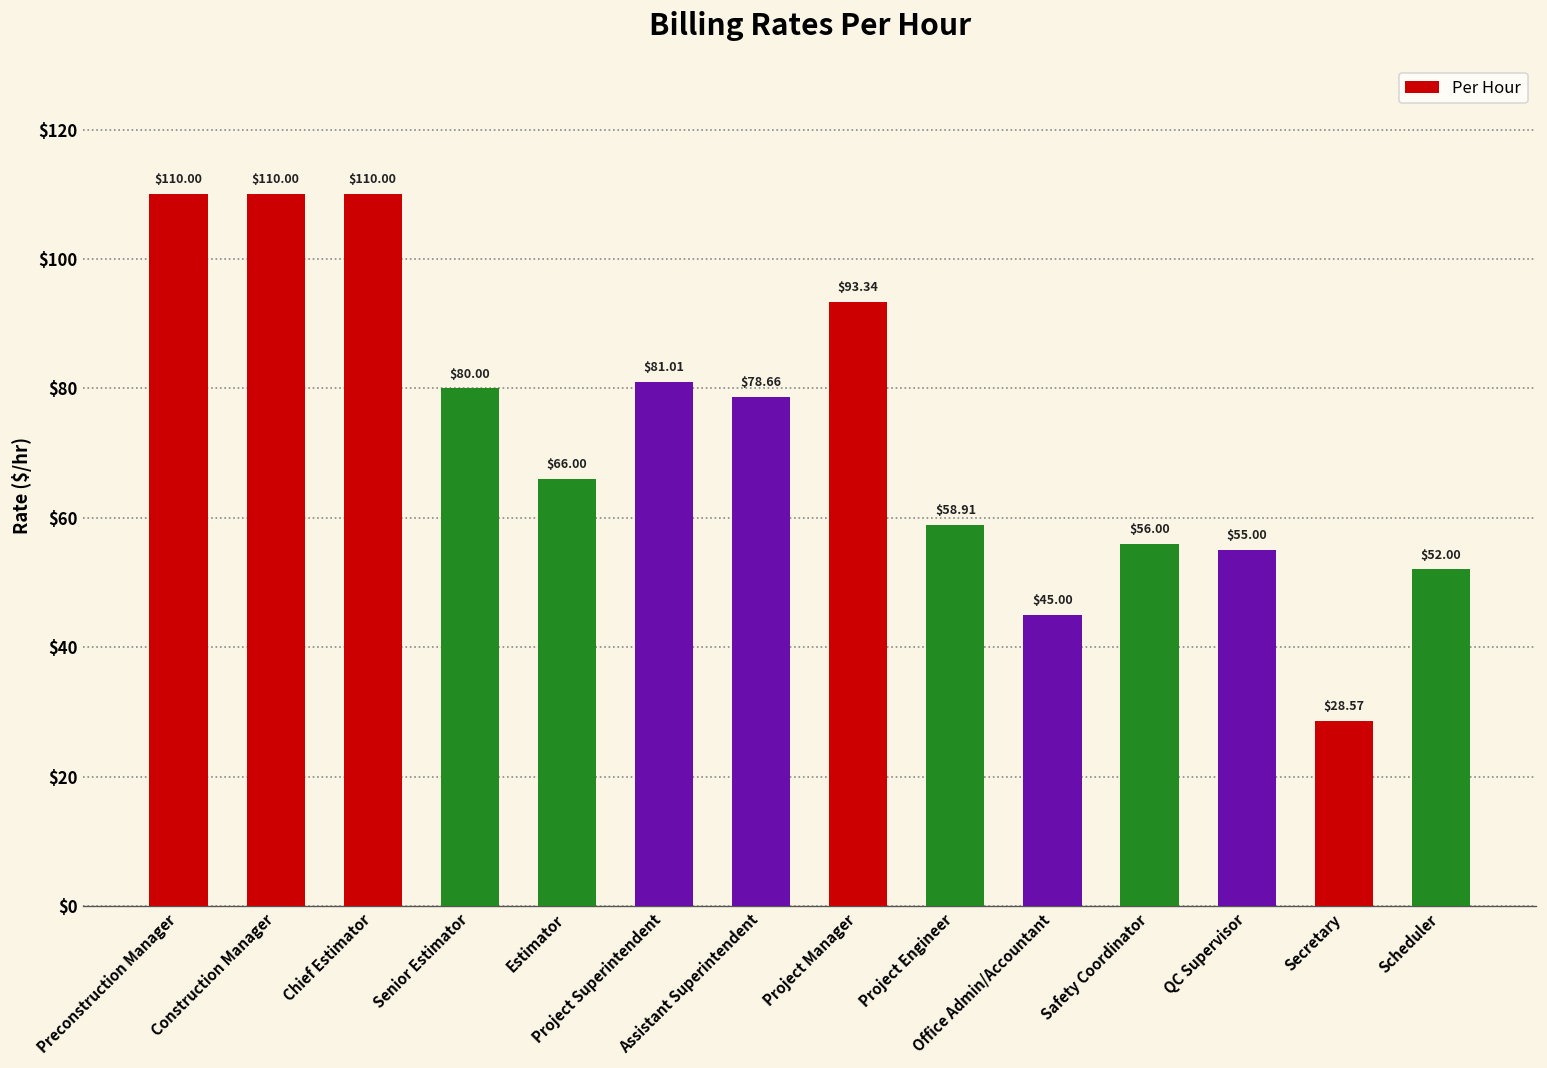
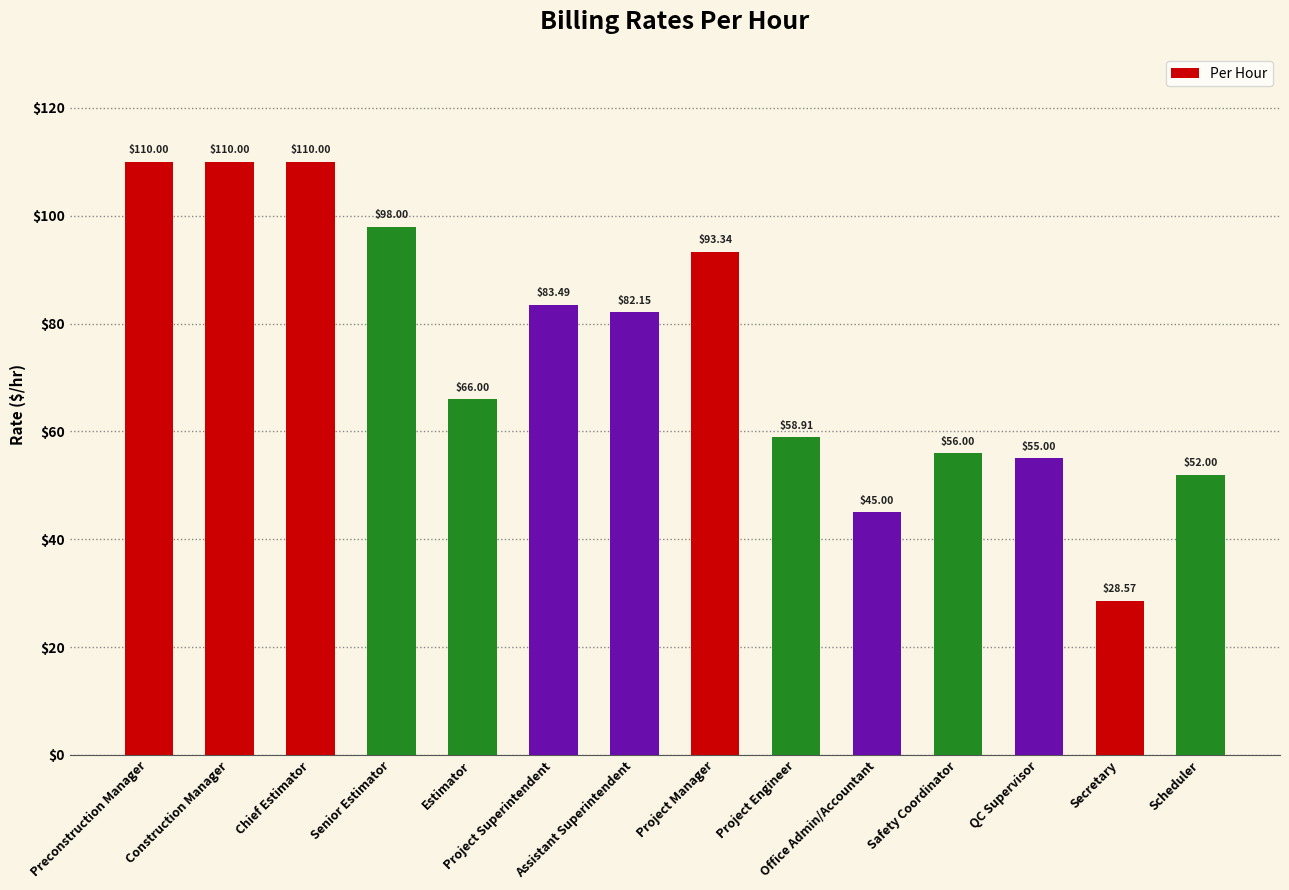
  {
    "Preconstruction Manager": "$110.00",
    "Construction Manager": "$110.00",
    "Chief Estimator": "$110.00",
-   "Senior Estimator": "$80.00",
+   "Senior Estimator": "$98.00",
    "Estimator": "$66.00",
-   "Project Superintendent": "$81.01",
-   "Assistant Superintendent": "$78.66",
+   "Project Superintendent": "$83.49",
+   "Assistant Superintendent": "$82.15",
    "Project Manager": "$93.34",
    "Project Engineer": "$58.91",
    "Office Admin/Accountant": "$45.00",
    "Safety Coordinator": "$56.00",
    "QC Supervisor": "$55.00",
    "Secretary": "$28.57",
    "Scheduler": "$52.00"
  }
